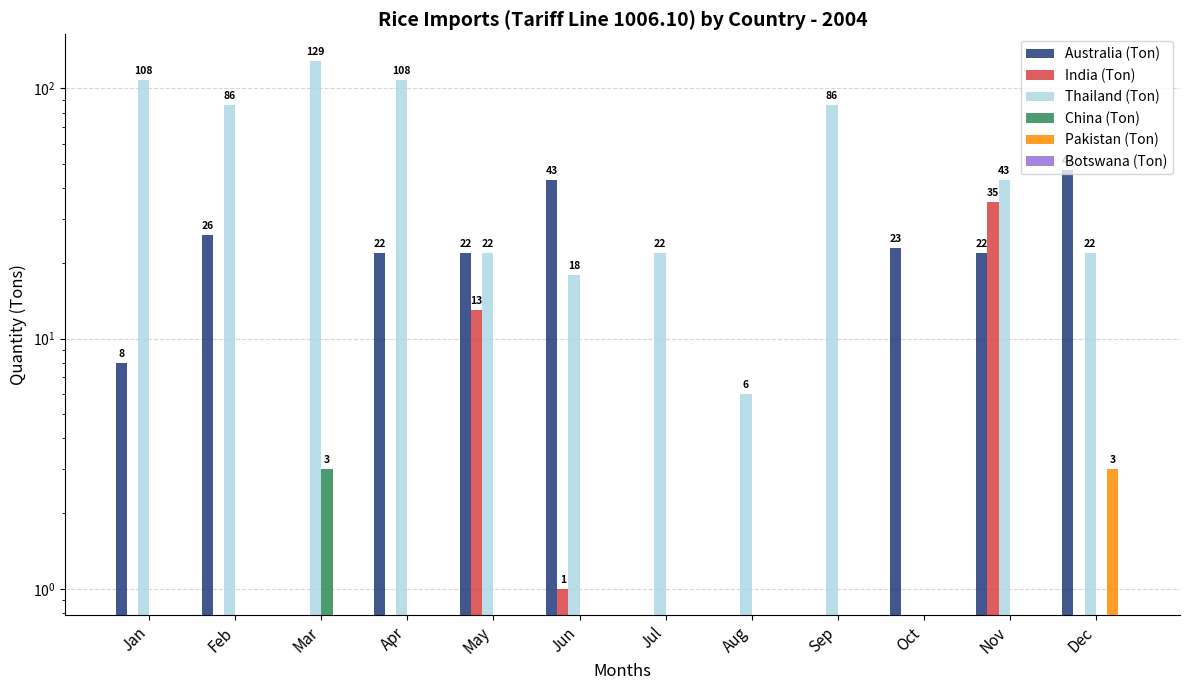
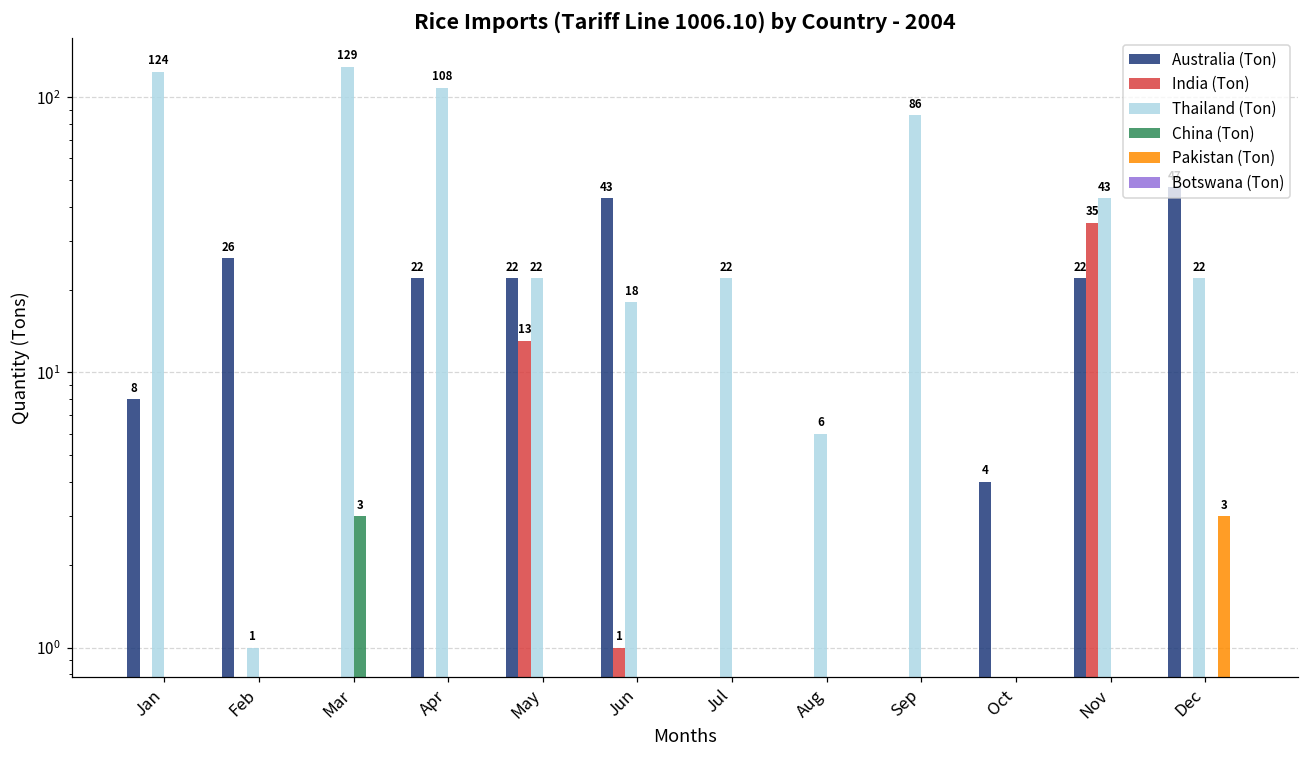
  {
    "Australia (Ton)": {
      "Jan": 8,
      "Feb": 26,
      "Apr": 22,
      "May": 22,
      "Jun": 43,
-     "Oct": 23,
+     "Oct": 4,
      "Nov": 22
    },
    "India (Ton)": {
      "May": 13,
      "Jun": 1,
      "Nov": 35
    },
    "Thailand (Ton)": {
-     "Jan": 108,
-     "Feb": 86,
+     "Jan": 124,
+     "Feb": 1,
      "Mar": 129,
      "Apr": 108,
      "May": 22,
      "Jun": 18,
      "Jul": 22,
      "Aug": 6,
      "Sep": 86,
      "Nov": 43,
      "Dec": 22
    },
    "China (Ton)": {
      "Mar": 3
    },
    "Pakistan (Ton)": {
      "Dec": 3
    }
  }
